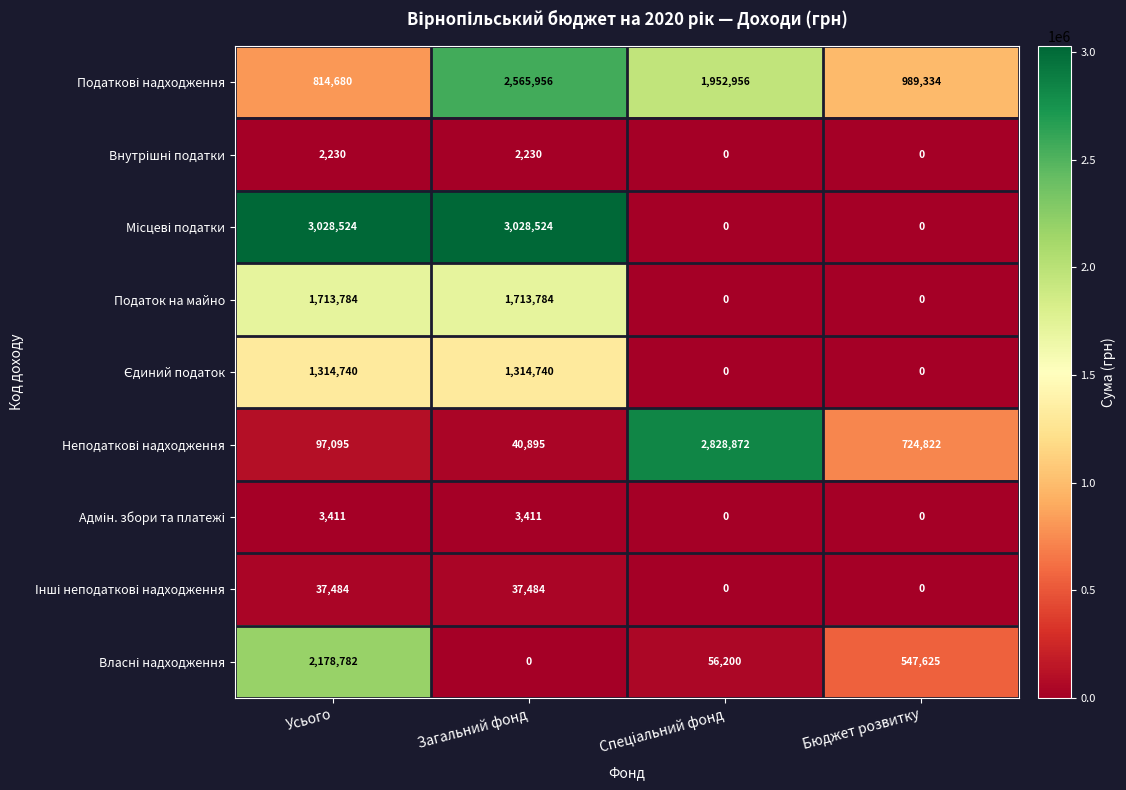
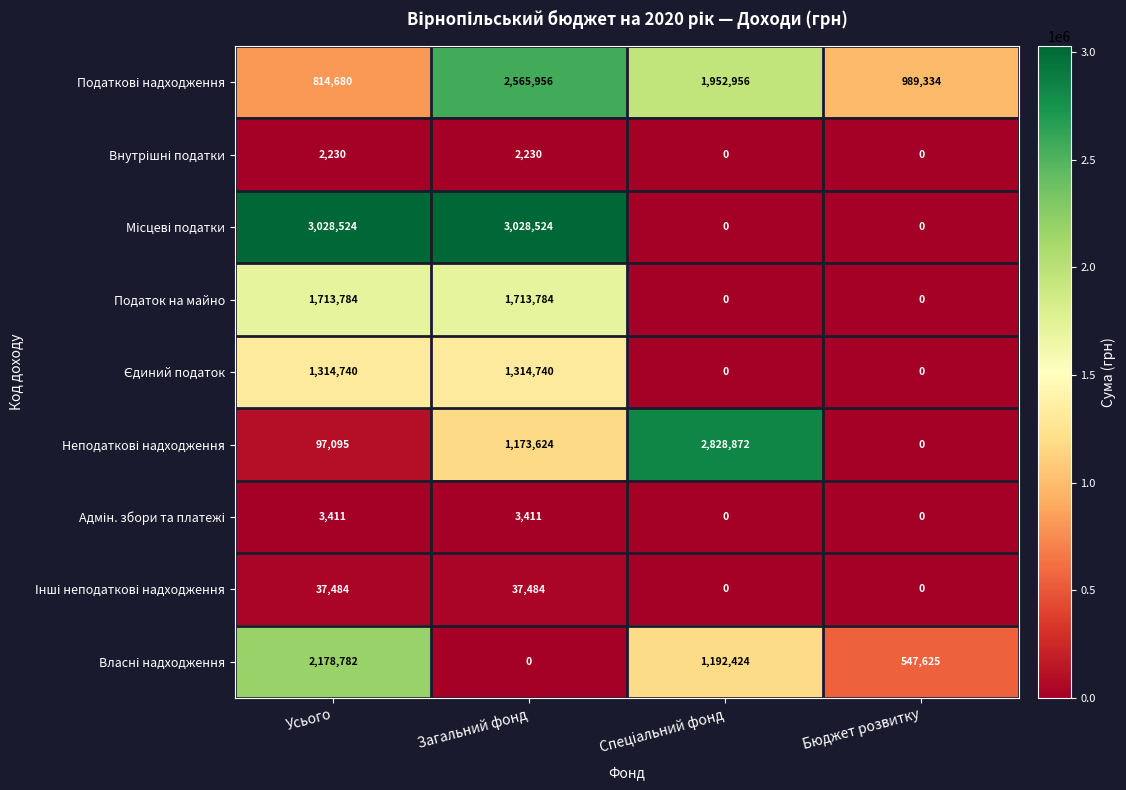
  {
    "Податкові надходження": {
      "Усього": "814,680",
      "Загальний фонд": "2,565,956",
      "Спеціальний фонд": "1,952,956",
      "Бюджет розвитку": "989,334"
    },
    "Внутрішні податки": {
      "Усього": "2,230",
      "Загальний фонд": "2,230",
      "Спеціальний фонд": "0",
      "Бюджет розвитку": "0"
    },
    "Місцеві податки": {
      "Усього": "3,028,524",
      "Загальний фонд": "3,028,524",
      "Спеціальний фонд": "0",
      "Бюджет розвитку": "0"
    },
    "Податок на майно": {
      "Усього": "1,713,784",
      "Загальний фонд": "1,713,784",
      "Спеціальний фонд": "0",
      "Бюджет розвитку": "0"
    },
    "Єдиний податок": {
      "Усього": "1,314,740",
      "Загальний фонд": "1,314,740",
      "Спеціальний фонд": "0",
      "Бюджет розвитку": "0"
    },
    "Неподаткові надходження": {
      "Усього": "97,095",
-     "Загальний фонд": "40,895",
+     "Загальний фонд": "1,173,624",
      "Спеціальний фонд": "2,828,872",
-     "Бюджет розвитку": "724,822"
+     "Бюджет розвитку": "0"
    },
    "Адмін. збори та платежі": {
      "Усього": "3,411",
      "Загальний фонд": "3,411",
      "Спеціальний фонд": "0",
      "Бюджет розвитку": "0"
    },
    "Інші неподаткові надходження": {
      "Усього": "37,484",
      "Загальний фонд": "37,484",
      "Спеціальний фонд": "0",
      "Бюджет розвитку": "0"
    },
    "Власні надходження": {
      "Усього": "2,178,782",
      "Загальний фонд": "0",
-     "Спеціальний фонд": "56,200",
+     "Спеціальний фонд": "1,192,424",
      "Бюджет розвитку": "547,625"
    }
  }
